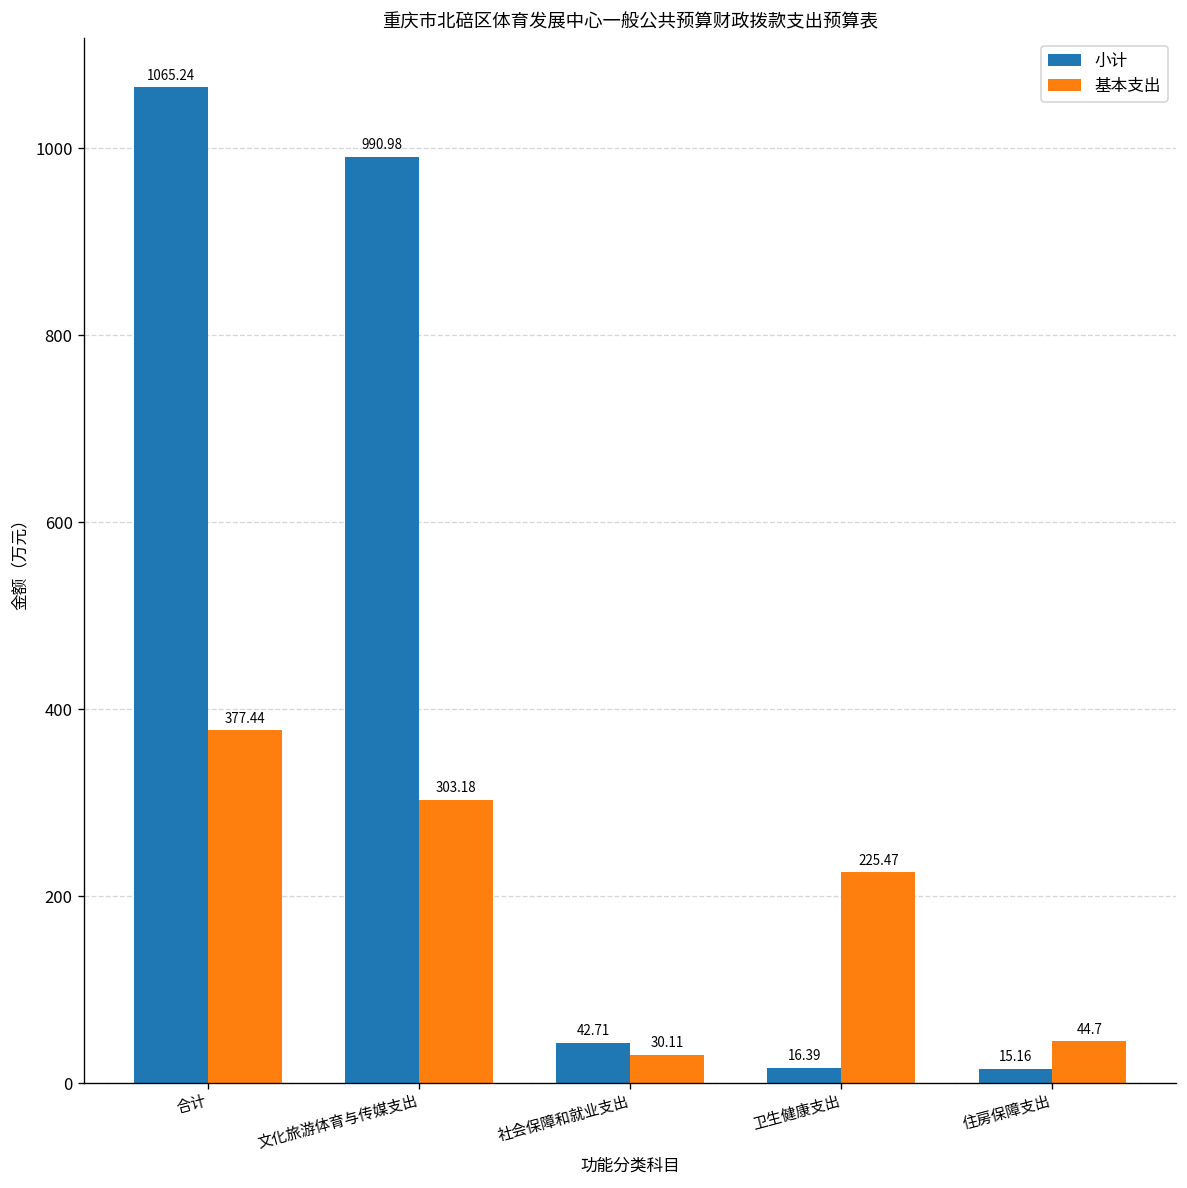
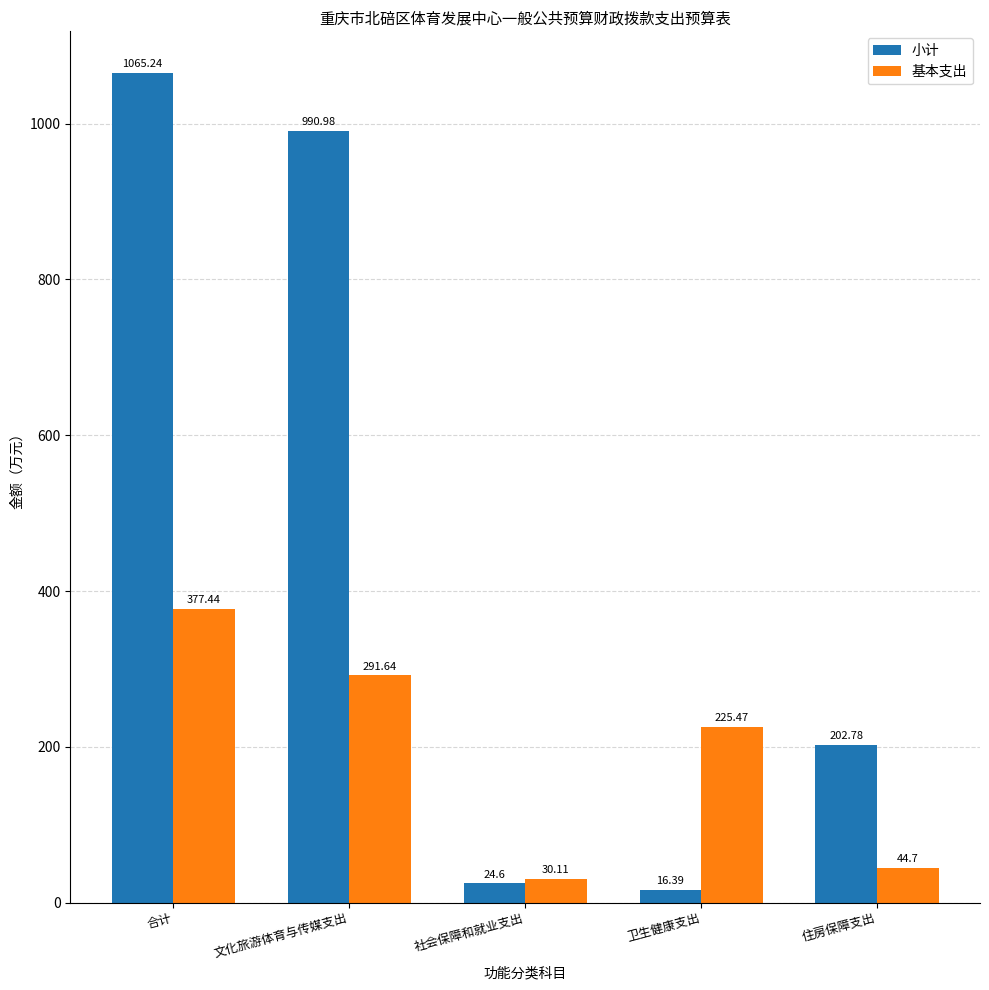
  {
    "小计": {
      "合计": 1065.24,
      "文化旅游体育与传媒支出": 990.98,
-     "社会保障和就业支出": 42.71,
+     "社会保障和就业支出": 24.6,
      "卫生健康支出": 16.39,
-     "住房保障支出": 15.16
+     "住房保障支出": 202.78
    },
    "基本支出": {
      "合计": 377.44,
-     "文化旅游体育与传媒支出": 303.18,
+     "文化旅游体育与传媒支出": 291.64,
      "社会保障和就业支出": 30.11,
      "卫生健康支出": 225.47,
      "住房保障支出": 44.7
    }
  }
